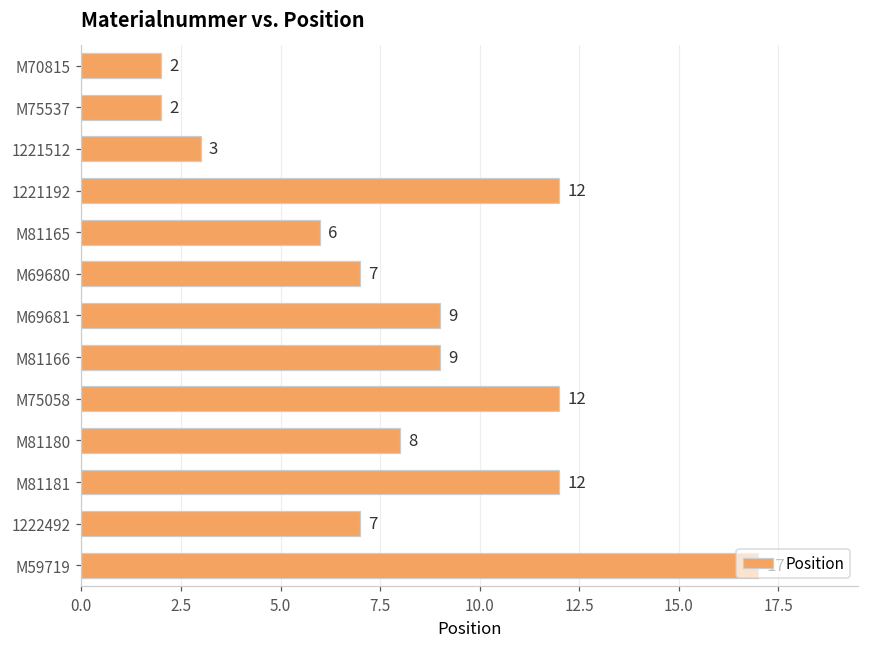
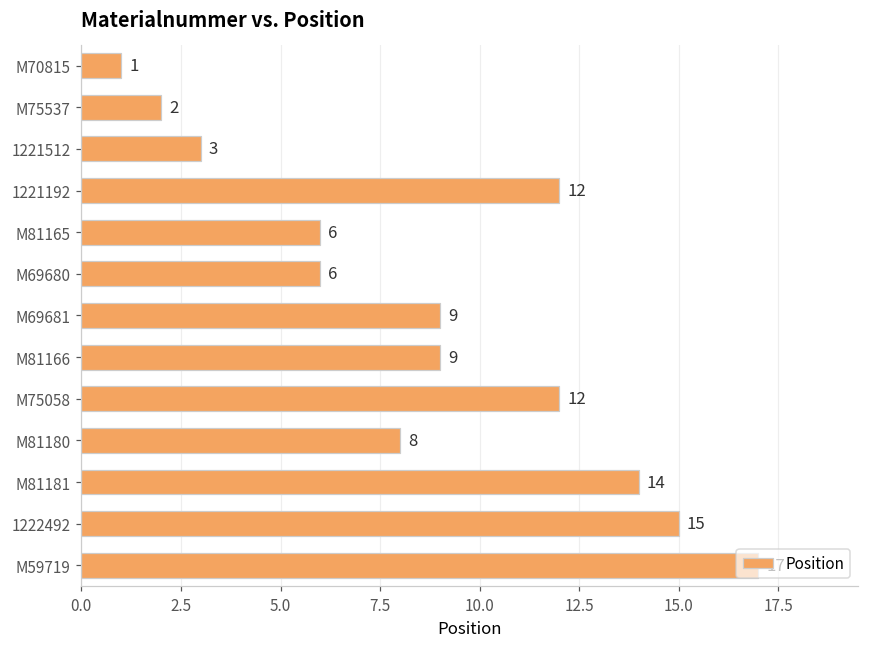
  {
-   "M70815": 2,
+   "M70815": 1,
    "M75537": 2,
    "1221512": 3,
    "1221192": 12,
    "M81165": 6,
-   "M69680": 7,
+   "M69680": 6,
    "M69681": 9,
    "M81166": 9,
    "M75058": 12,
    "M81180": 8,
-   "M81181": 12,
-   "1222492": 7
+   "M81181": 14,
+   "1222492": 15
  }
